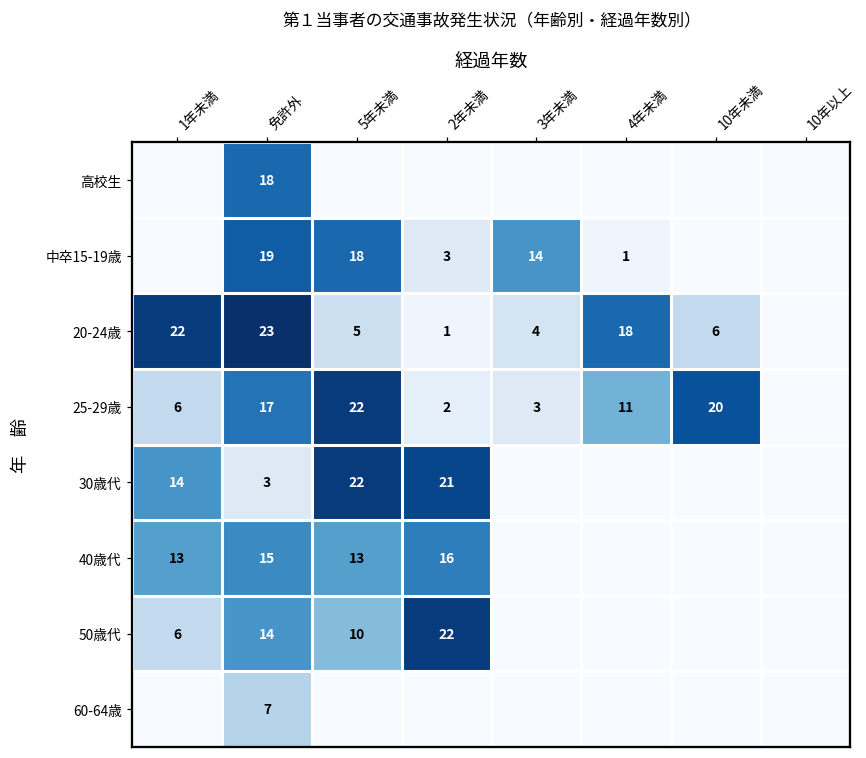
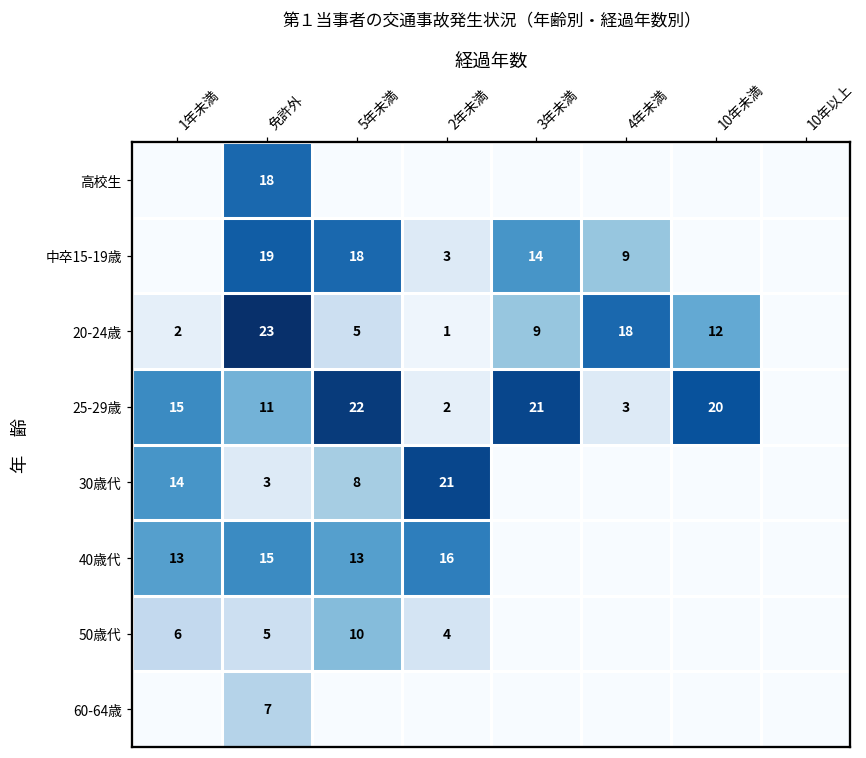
  {
    "高校生": {
      "免許外": 18
    },
    "中卒15-19歳": {
      "免許外": 19,
      "5年未満": 18,
      "2年未満": 3,
      "3年未満": 14,
-     "4年未満": 1
+     "4年未満": 9
    },
    "20-24歳": {
-     "1年未満": 22,
+     "1年未満": 2,
      "免許外": 23,
      "5年未満": 5,
      "2年未満": 1,
-     "3年未満": 4,
+     "3年未満": 9,
      "4年未満": 18,
-     "10年未満": 6
+     "10年未満": 12
    },
    "25-29歳": {
-     "1年未満": 6,
-     "免許外": 17,
+     "1年未満": 15,
+     "免許外": 11,
      "5年未満": 22,
      "2年未満": 2,
-     "3年未満": 3,
-     "4年未満": 11,
+     "3年未満": 21,
+     "4年未満": 3,
      "10年未満": 20
    },
    "30歳代": {
      "1年未満": 14,
      "免許外": 3,
-     "5年未満": 22,
+     "5年未満": 8,
      "2年未満": 21
    },
    "40歳代": {
      "1年未満": 13,
      "免許外": 15,
      "5年未満": 13,
      "2年未満": 16
    },
    "50歳代": {
      "1年未満": 6,
-     "免許外": 14,
+     "免許外": 5,
      "5年未満": 10,
-     "2年未満": 22
+     "2年未満": 4
    },
    "60-64歳": {
      "免許外": 7
    }
  }
